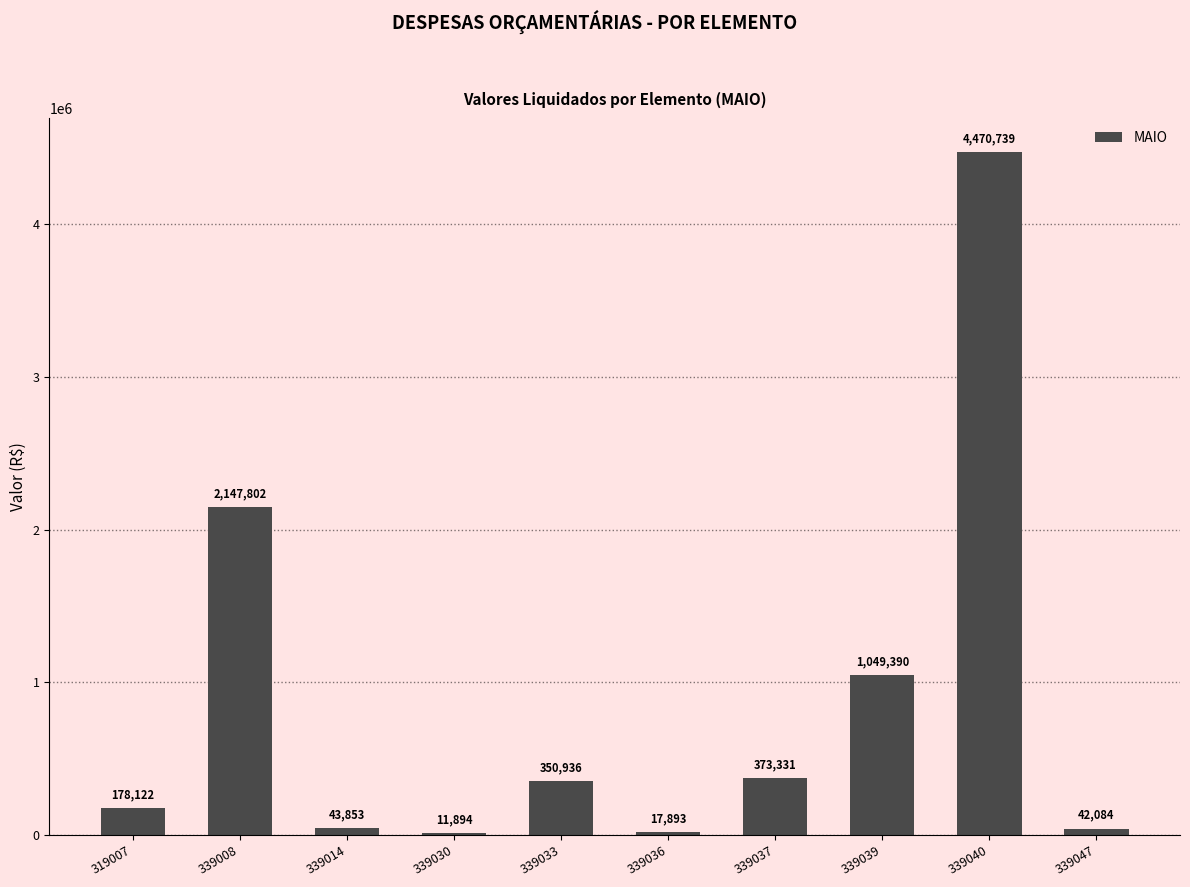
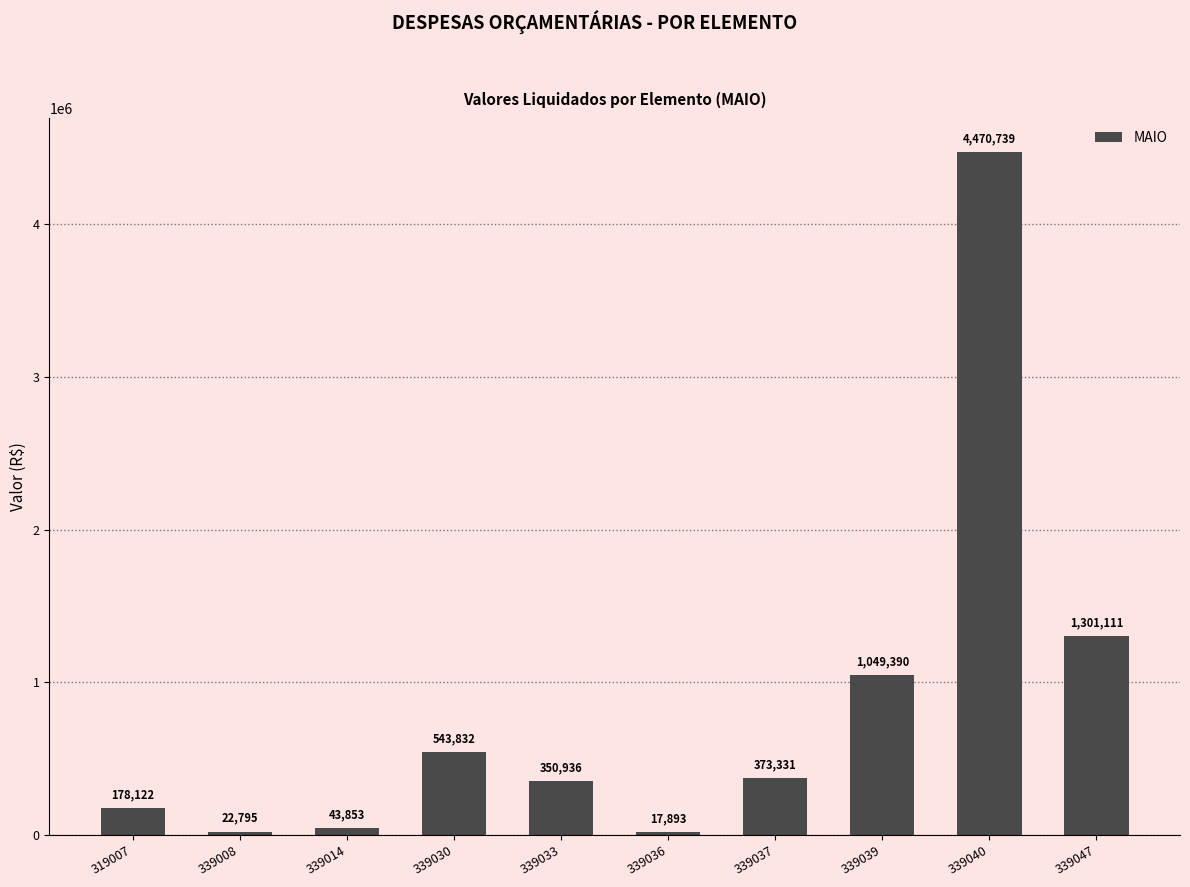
  {
    "319007": "178,122",
-   "339008": "2,147,802",
+   "339008": "22,795",
    "339014": "43,853",
-   "339030": "11,894",
+   "339030": "543,832",
    "339033": "350,936",
    "339036": "17,893",
    "339037": "373,331",
    "339039": "1,049,390",
    "339040": "4,470,739",
-   "339047": "42,084"
+   "339047": "1,301,111"
  }
